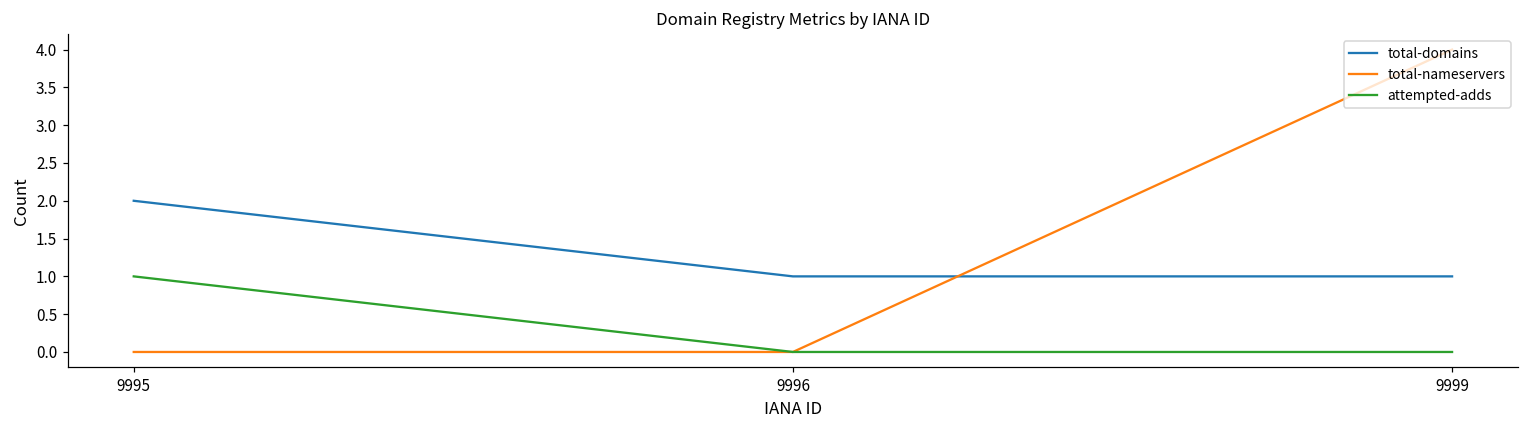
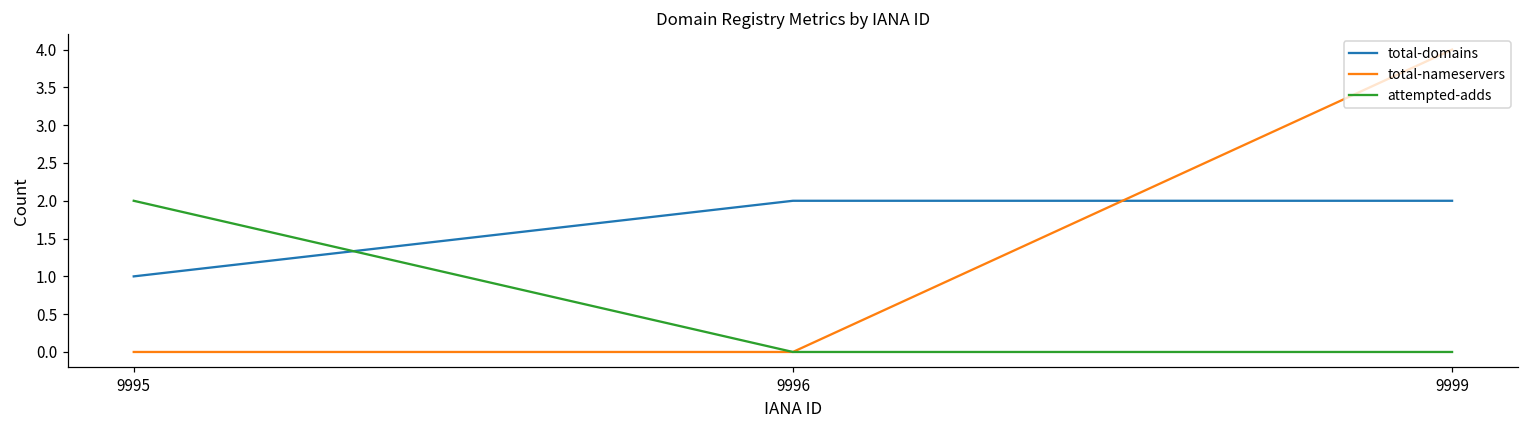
  {
    "total-domains": {
-     "9995": 2,
-     "9996": 1,
-     "9999": 1
+     "9995": 1,
+     "9996": 2,
+     "9999": 2
    },
    "total-nameservers": {
      "9995": 0
    },
    "attempted-adds": {
-     "9995": 1,
+     "9995": 2,
      "9999": 0
    }
  }
